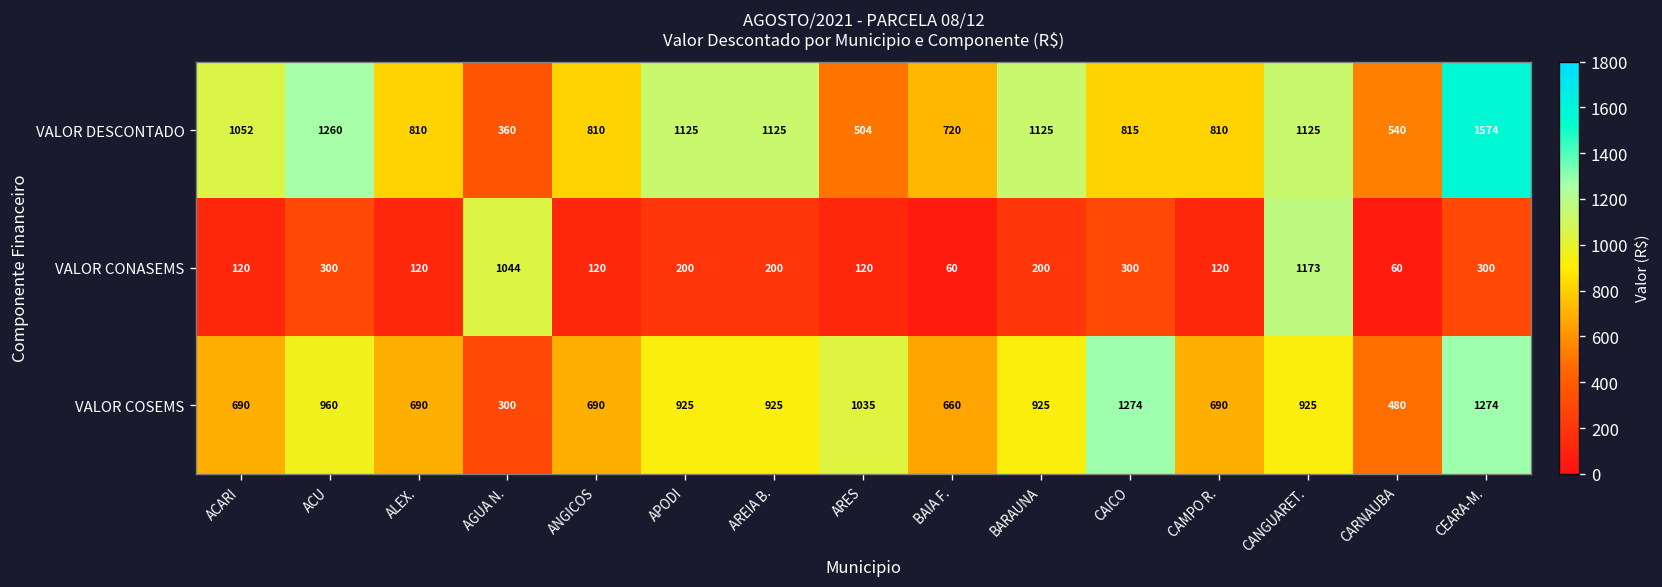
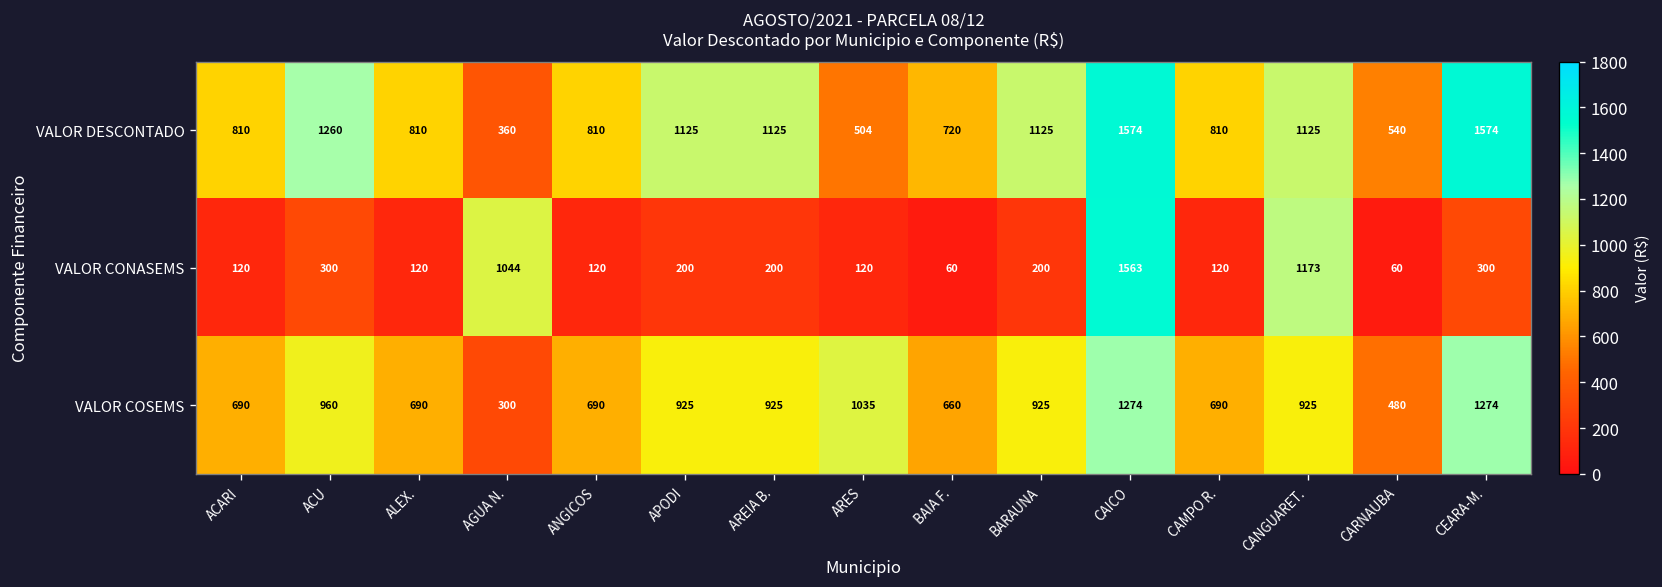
  {
    "VALOR DESCONTADO": {
-     "ACARI": 1052,
+     "ACARI": 810,
      "ACU": 1260,
      "ALEX.": 810,
      "AGUA N.": 360,
      "ANGICOS": 810,
      "APODI": 1125,
      "AREIA B.": 1125,
      "ARES": 504,
      "BAIA F.": 720,
      "BARAUNA": 1125,
-     "CAICO": 815,
+     "CAICO": 1574,
      "CAMPO R.": 810,
      "CANGUARET.": 1125,
      "CARNAUBA": 540,
      "CEARA-M.": 1574
    },
    "VALOR CONASEMS": {
      "ACARI": 120,
      "ACU": 300,
      "ALEX.": 120,
      "AGUA N.": 1044,
      "ANGICOS": 120,
      "APODI": 200,
      "AREIA B.": 200,
      "ARES": 120,
      "BAIA F.": 60,
      "BARAUNA": 200,
-     "CAICO": 300,
+     "CAICO": 1563,
      "CAMPO R.": 120,
      "CANGUARET.": 1173,
      "CARNAUBA": 60,
      "CEARA-M.": 300
    },
    "VALOR COSEMS": {
      "ACARI": 690,
      "ACU": 960,
      "ALEX.": 690,
      "AGUA N.": 300,
      "ANGICOS": 690,
      "APODI": 925,
      "AREIA B.": 925,
      "ARES": 1035,
      "BAIA F.": 660,
      "BARAUNA": 925,
      "CAICO": 1274,
      "CAMPO R.": 690,
      "CANGUARET.": 925,
      "CARNAUBA": 480,
      "CEARA-M.": 1274
    }
  }
